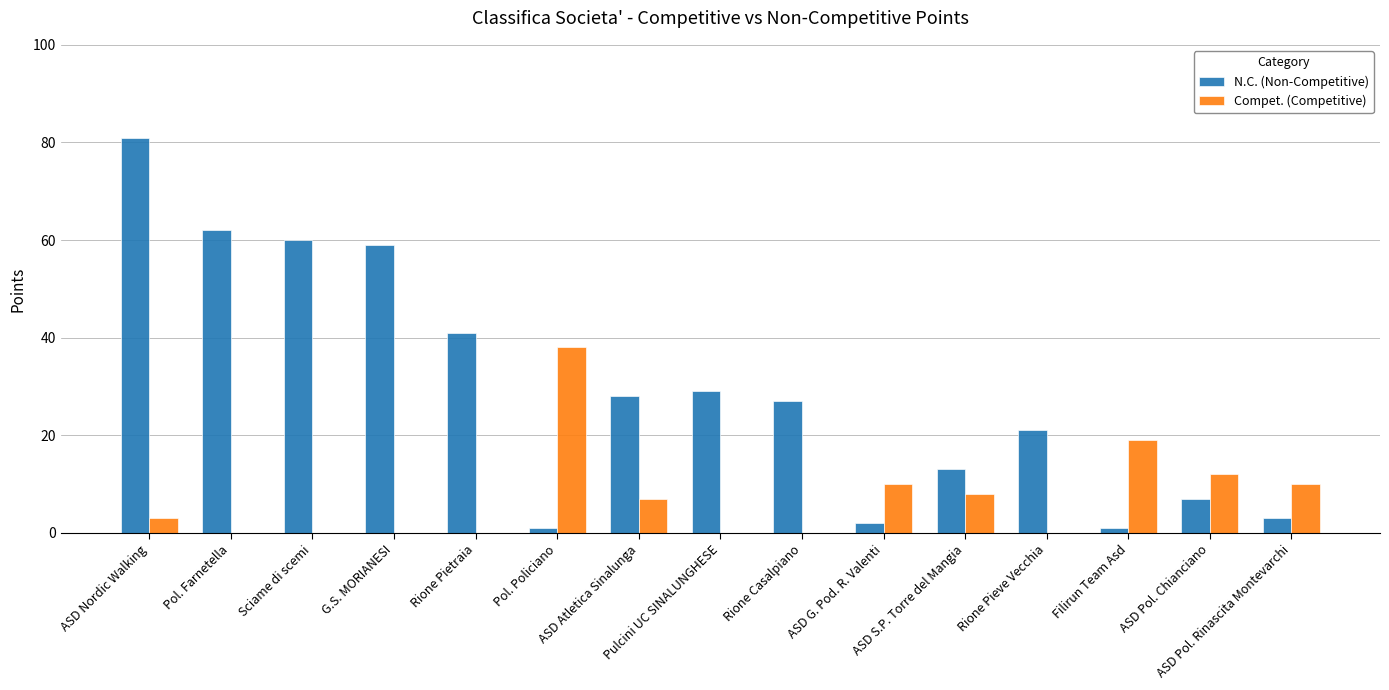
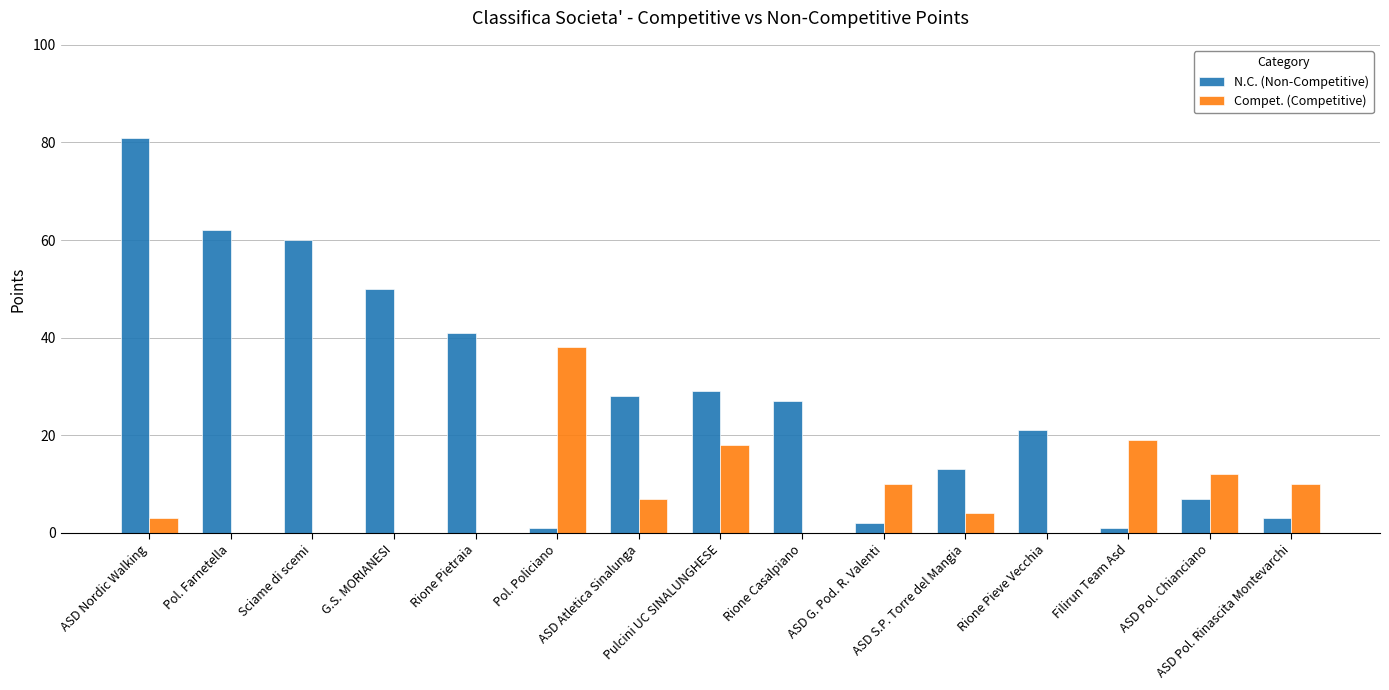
  {
    "N.C. (Non-Competitive)": {
      "ASD Nordic Walking": 81,
      "Pol. Farnetella": 62,
      "Sciame di scemi": 60,
-     "G.S. MORIANESI": 59,
+     "G.S. MORIANESI": 50,
      "Rione Pietraia": 41,
      "Pol. Policiano": 1,
      "ASD Atletica Sinalunga": 28,
      "Pulcini UC SINALUNGHESE": 29,
      "Rione Casalpiano": 27,
      "ASD G. Pod. R. Valenti": 2,
      "ASD S.P. Torre del Mangia": 13,
      "Rione Pieve Vecchia": 21,
      "Filirun Team Asd": 1,
      "ASD Pol. Chianciano": 7,
      "ASD Pol. Rinascita Montevarchi": 3
    },
    "Compet. (Competitive)": {
      "ASD Nordic Walking": 3,
      "Pol. Farnetella": 0,
      "Sciame di scemi": 0,
      "G.S. MORIANESI": 0,
      "Rione Pietraia": 0,
      "Pol. Policiano": 38,
      "ASD Atletica Sinalunga": 7,
-     "Pulcini UC SINALUNGHESE": 0,
+     "Pulcini UC SINALUNGHESE": 18,
      "Rione Casalpiano": 0,
      "ASD G. Pod. R. Valenti": 10,
-     "ASD S.P. Torre del Mangia": 8,
+     "ASD S.P. Torre del Mangia": 4,
      "Rione Pieve Vecchia": 0,
      "Filirun Team Asd": 19,
      "ASD Pol. Chianciano": 12,
      "ASD Pol. Rinascita Montevarchi": 10
    }
  }
